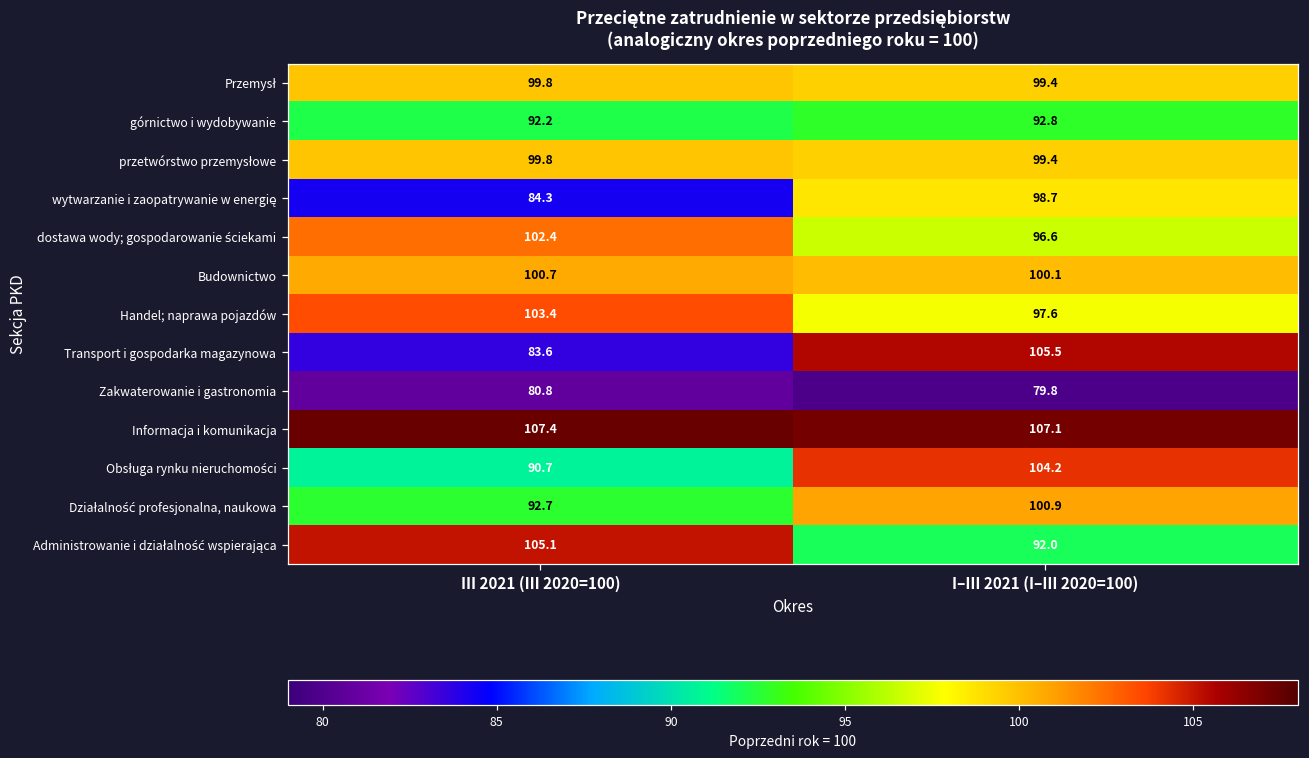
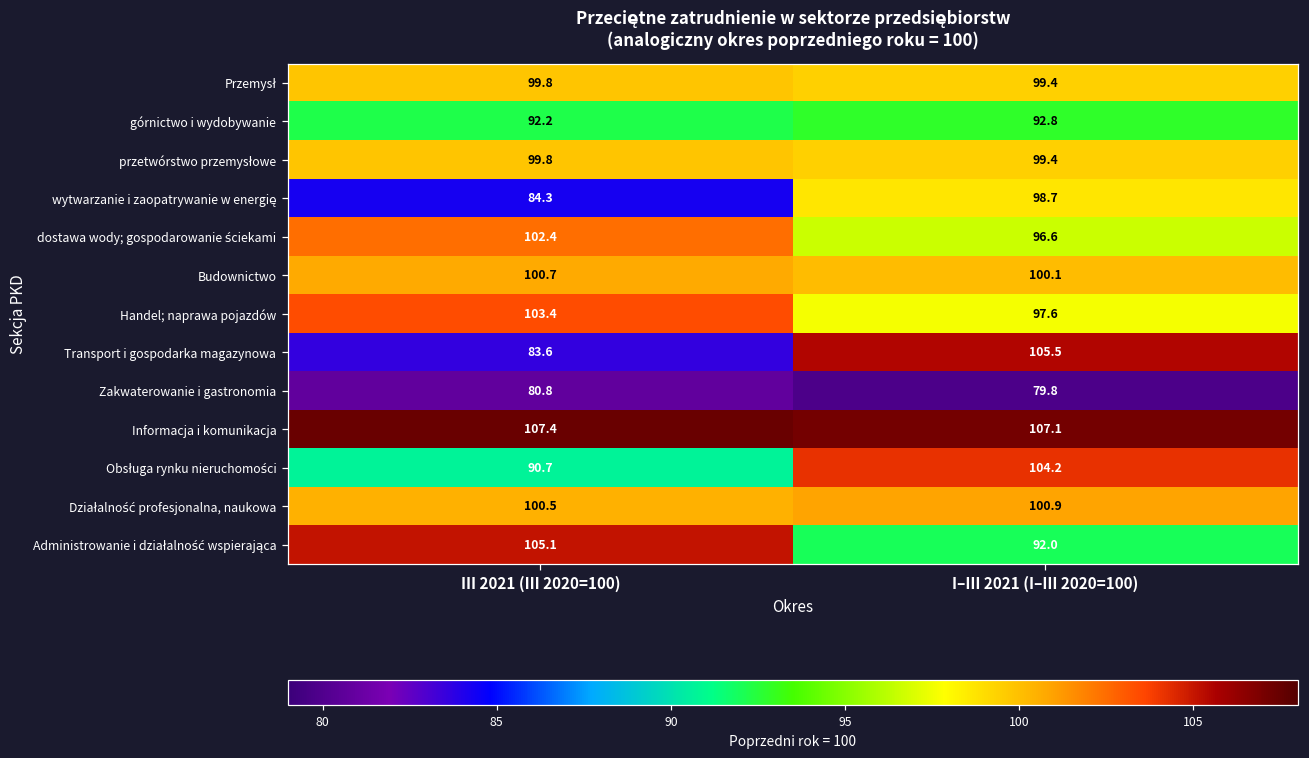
  {
    "Przemysł": {
      "III 2021 (III 2020=100)": 99.8,
      "I–III 2021 (I–III 2020=100)": 99.4
    },
    "górnictwo i wydobywanie": {
      "III 2021 (III 2020=100)": 92.2,
      "I–III 2021 (I–III 2020=100)": 92.8
    },
    "przetwórstwo przemysłowe": {
      "III 2021 (III 2020=100)": 99.8,
      "I–III 2021 (I–III 2020=100)": 99.4
    },
    "wytwarzanie i zaopatrywanie w energię": {
      "III 2021 (III 2020=100)": 84.3,
      "I–III 2021 (I–III 2020=100)": 98.7
    },
    "dostawa wody; gospodarowanie ściekami": {
      "III 2021 (III 2020=100)": 102.4,
      "I–III 2021 (I–III 2020=100)": 96.6
    },
    "Budownictwo": {
      "III 2021 (III 2020=100)": 100.7,
      "I–III 2021 (I–III 2020=100)": 100.1
    },
    "Handel; naprawa pojazdów": {
      "III 2021 (III 2020=100)": 103.4,
      "I–III 2021 (I–III 2020=100)": 97.6
    },
    "Transport i gospodarka magazynowa": {
      "III 2021 (III 2020=100)": 83.6,
      "I–III 2021 (I–III 2020=100)": 105.5
    },
    "Zakwaterowanie i gastronomia": {
      "III 2021 (III 2020=100)": 80.8,
      "I–III 2021 (I–III 2020=100)": 79.8
    },
    "Informacja i komunikacja": {
      "III 2021 (III 2020=100)": 107.4,
      "I–III 2021 (I–III 2020=100)": 107.1
    },
    "Obsługa rynku nieruchomości": {
      "III 2021 (III 2020=100)": 90.7,
      "I–III 2021 (I–III 2020=100)": 104.2
    },
    "Działalność profesjonalna, naukowa": {
-     "III 2021 (III 2020=100)": 92.7,
+     "III 2021 (III 2020=100)": 100.5,
      "I–III 2021 (I–III 2020=100)": 100.9
    },
    "Administrowanie i działalność wspierająca": {
      "III 2021 (III 2020=100)": 105.1,
      "I–III 2021 (I–III 2020=100)": 92.0
    }
  }
